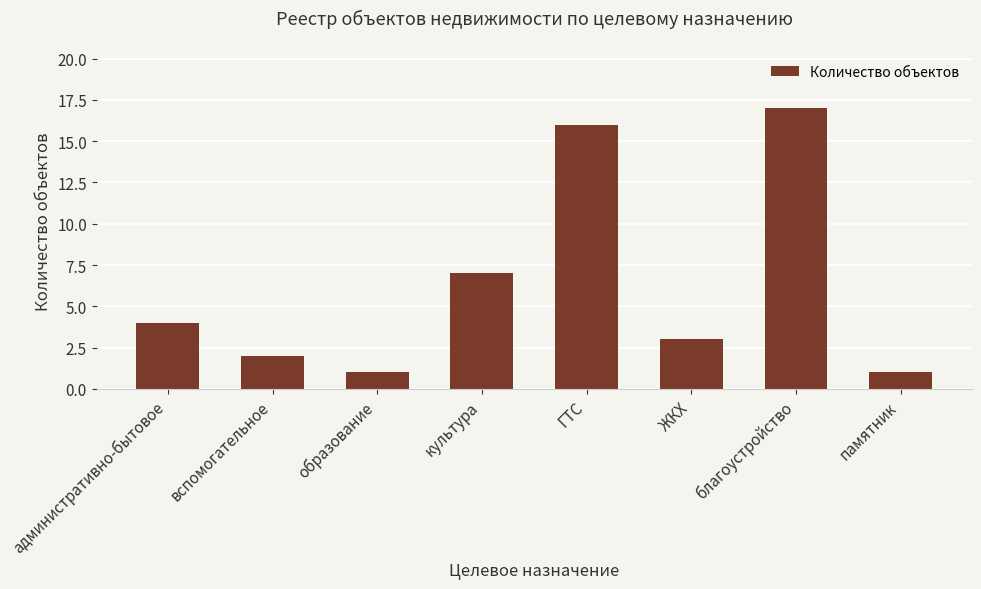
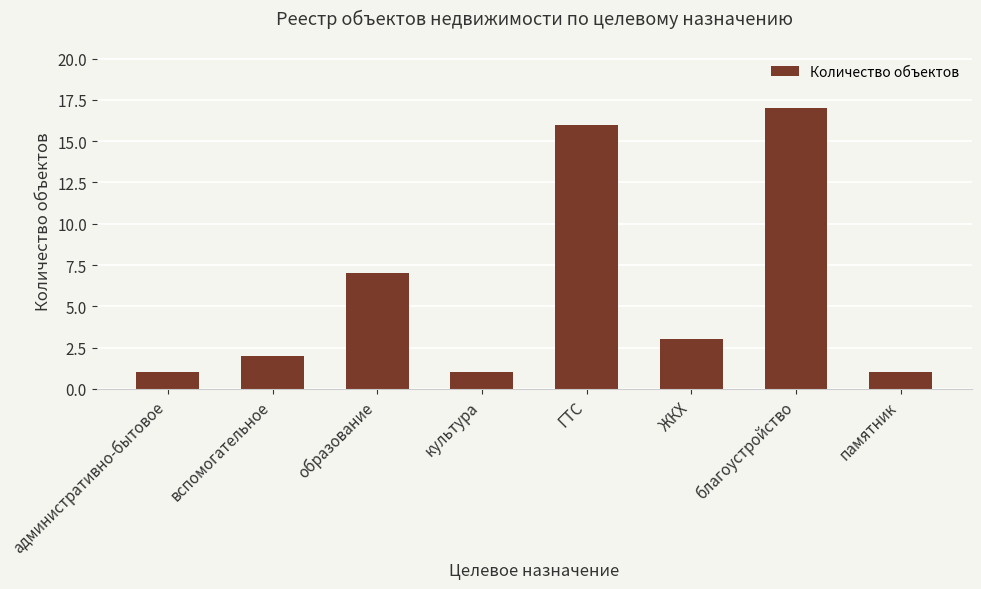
  {
-   "административно-бытовое": 4,
+   "административно-бытовое": 1,
    "вспомогательное": 2,
-   "образование": 1,
-   "культура": 7,
+   "образование": 7,
+   "культура": 1,
    "ГТС": 16,
    "ЖКХ": 3,
    "благоустройство": 17,
    "памятник": 1
  }
